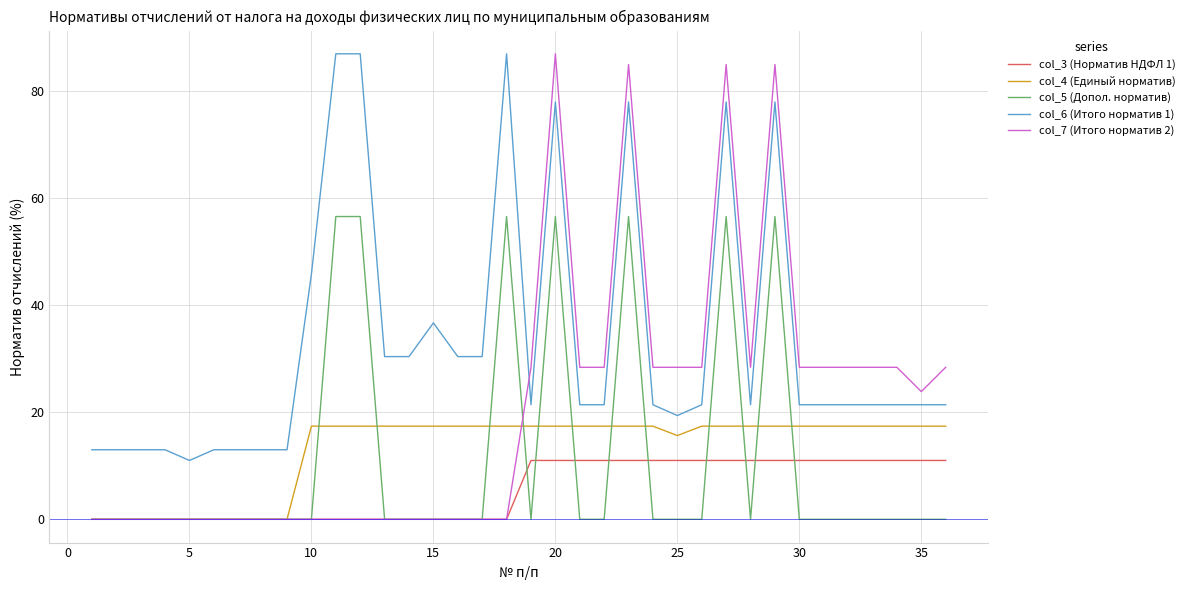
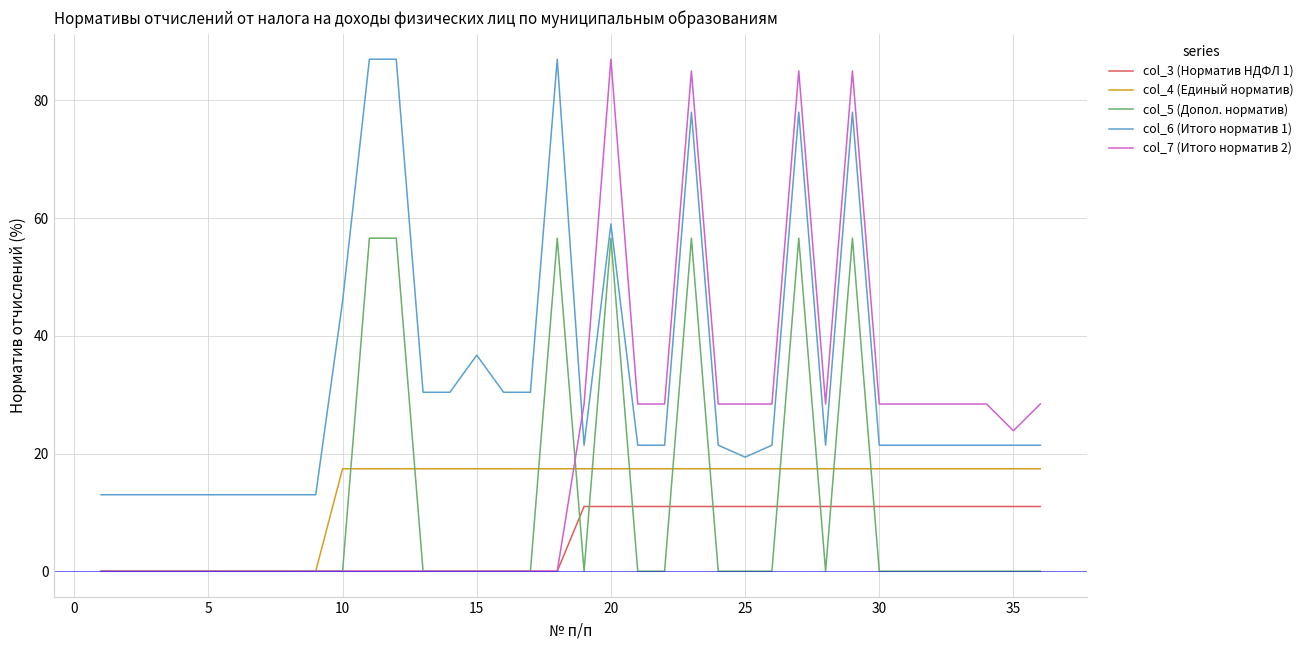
  {
    "col_3 (Норматив НДФЛ 1)": {
      "20": 11,
      "25": 11,
      "30": 11,
      "35": 11
    },
    "col_4 (Единый норматив)": {
      "10": 17,
      "15": 17,
      "20": 17,
-     "25": 16,
+     "25": 17,
      "30": 17,
      "35": 17
    },
    "col_5 (Допол. норматив)": {
      "20": 57,
      "25": 0,
      "30": 0,
      "35": 0
    },
    "col_6 (Итого норматив 1)": {
-     "5": 11,
+     "5": 13,
      "10": 46,
      "15": 37,
-     "20": 78,
+     "20": 59,
      "25": 19,
      "30": 21,
      "35": 21
    },
    "col_7 (Итого норматив 2)": {
      "20": 87,
      "25": 28,
      "30": 28,
      "35": 24
    }
  }
